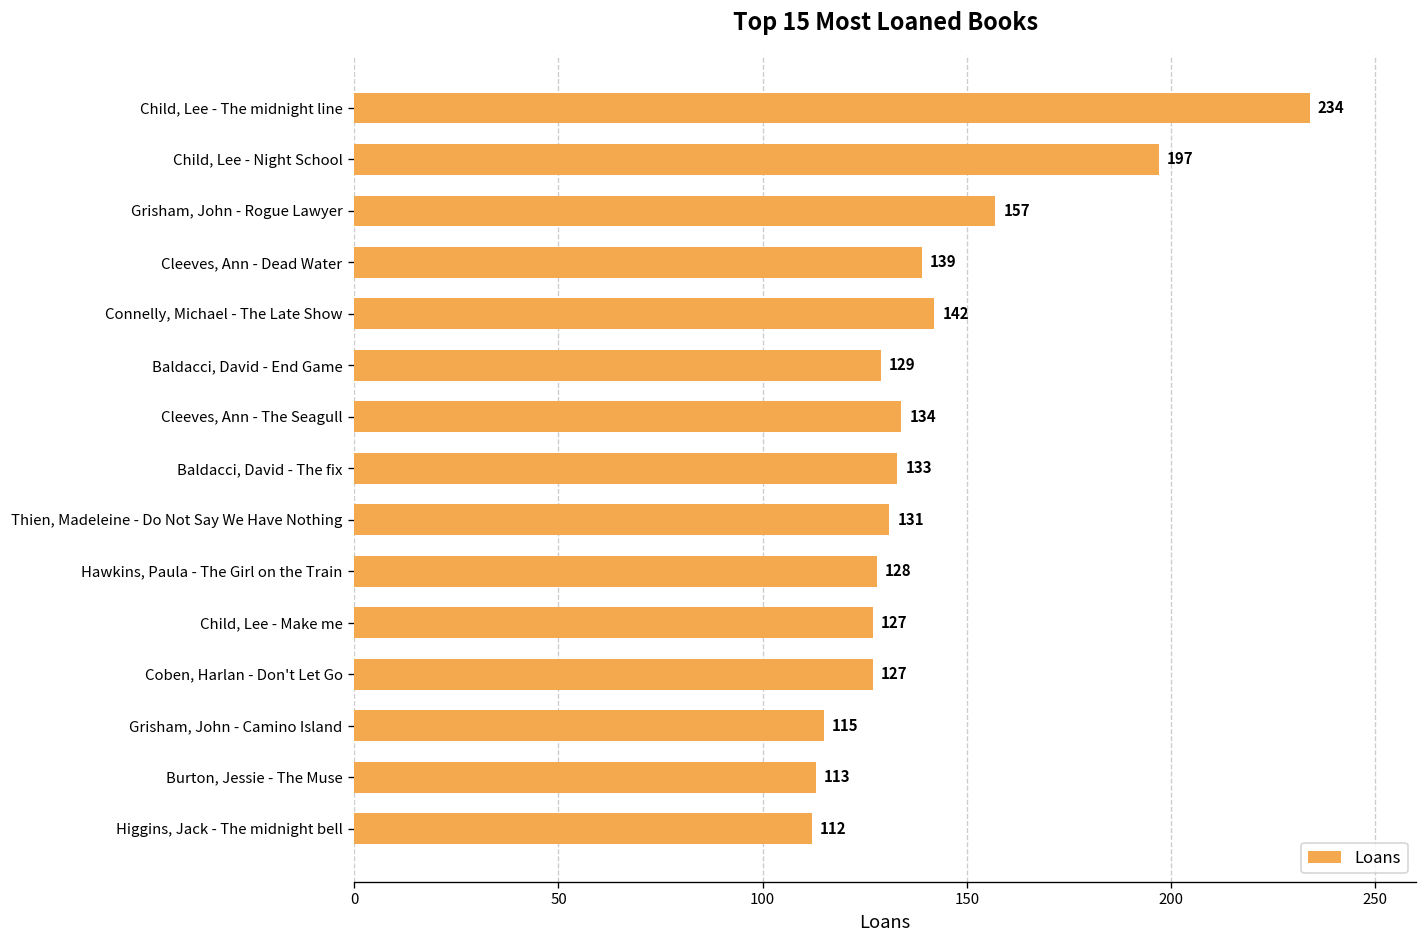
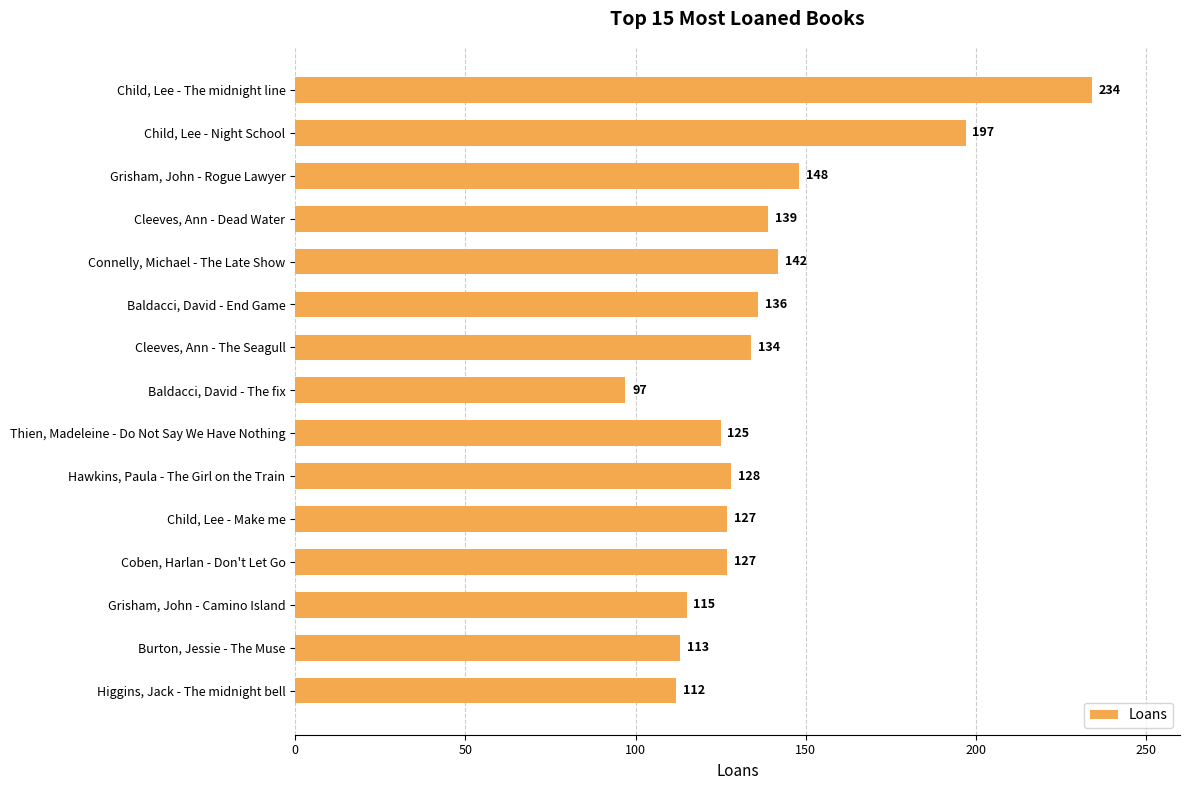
  {
    "Child, Lee - The midnight line": 234,
    "Child, Lee - Night School": 197,
-   "Grisham, John - Rogue Lawyer": 157,
+   "Grisham, John - Rogue Lawyer": 148,
    "Cleeves, Ann - Dead Water": 139,
    "Connelly, Michael - The Late Show": 142,
-   "Baldacci, David - End Game": 129,
+   "Baldacci, David - End Game": 136,
    "Cleeves, Ann - The Seagull": 134,
-   "Baldacci, David - The fix": 133,
-   "Thien, Madeleine - Do Not Say We Have Nothing": 131,
+   "Baldacci, David - The fix": 97,
+   "Thien, Madeleine - Do Not Say We Have Nothing": 125,
    "Hawkins, Paula - The Girl on the Train": 128,
    "Child, Lee - Make me": 127,
    "Coben, Harlan - Don't Let Go": 127,
    "Grisham, John - Camino Island": 115,
    "Burton, Jessie - The Muse": 113,
    "Higgins, Jack - The midnight bell": 112
  }
